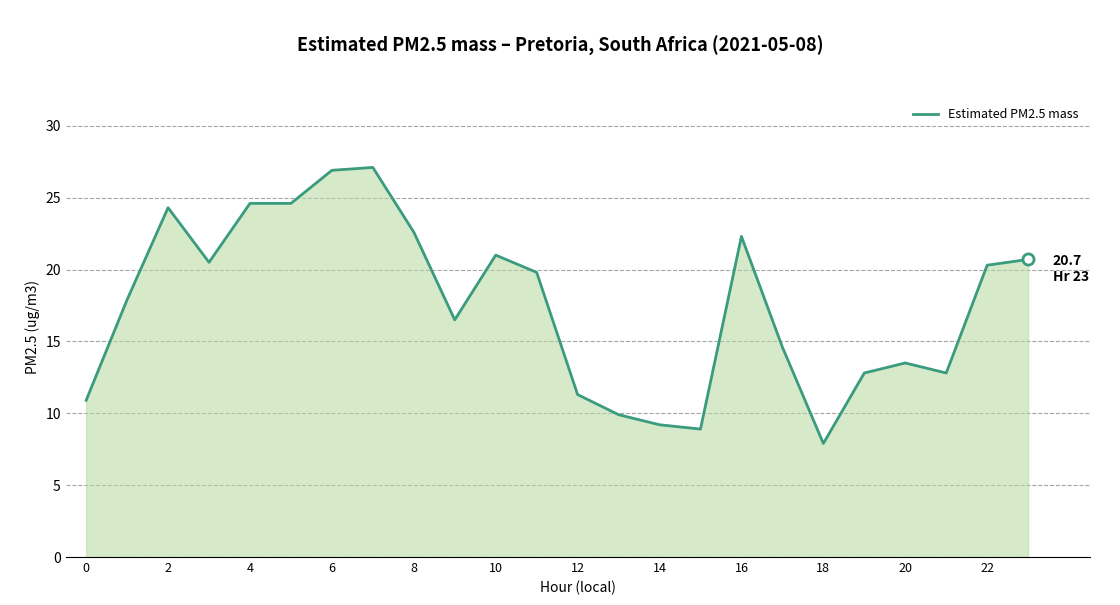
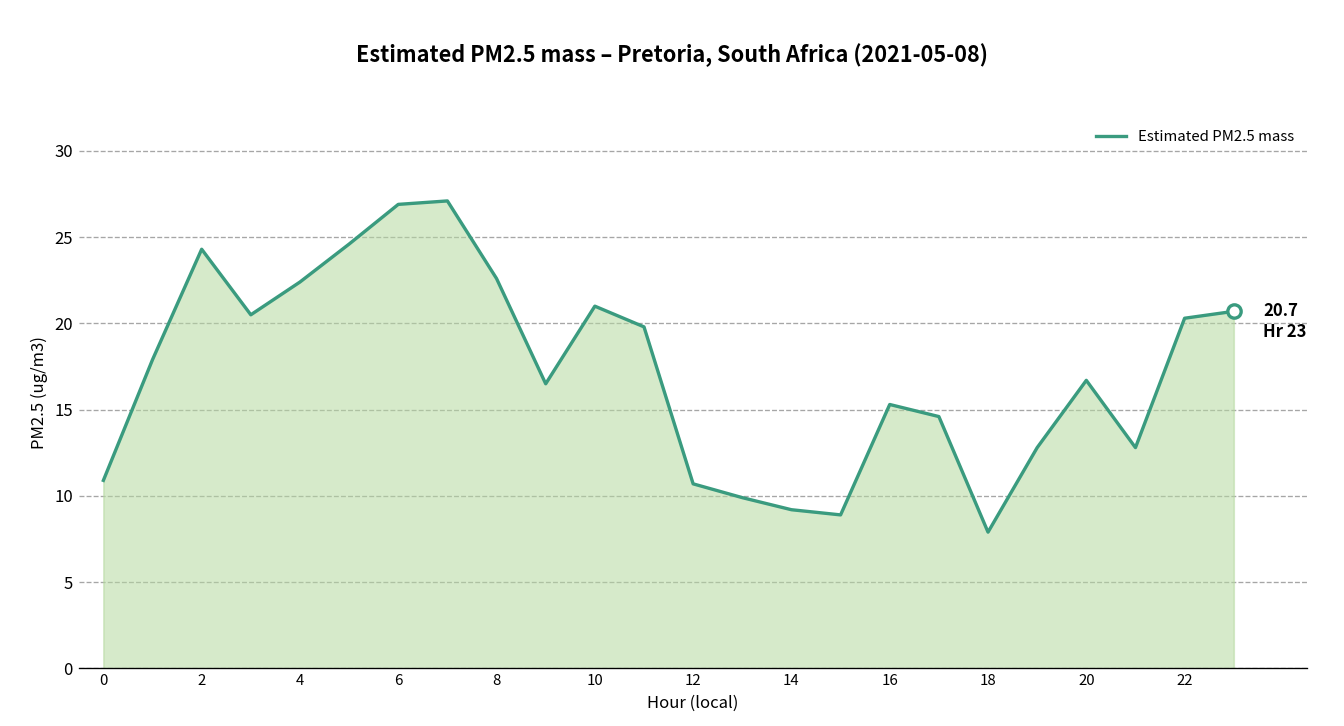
  {
    "Estimated PM2.5 mass": {
      "0": 10.9,
      "2": 24.3,
-     "4": 24.6,
+     "4": 22.4,
      "6": 26.9,
      "8": 22.6,
      "10": 21.0,
-     "12": 11.3,
+     "12": 10.7,
      "14": 9.2,
-     "16": 22.3,
+     "16": 15.3,
      "18": 7.9,
-     "20": 13.5,
+     "20": 16.7,
      "22": 20.3
    }
  }
